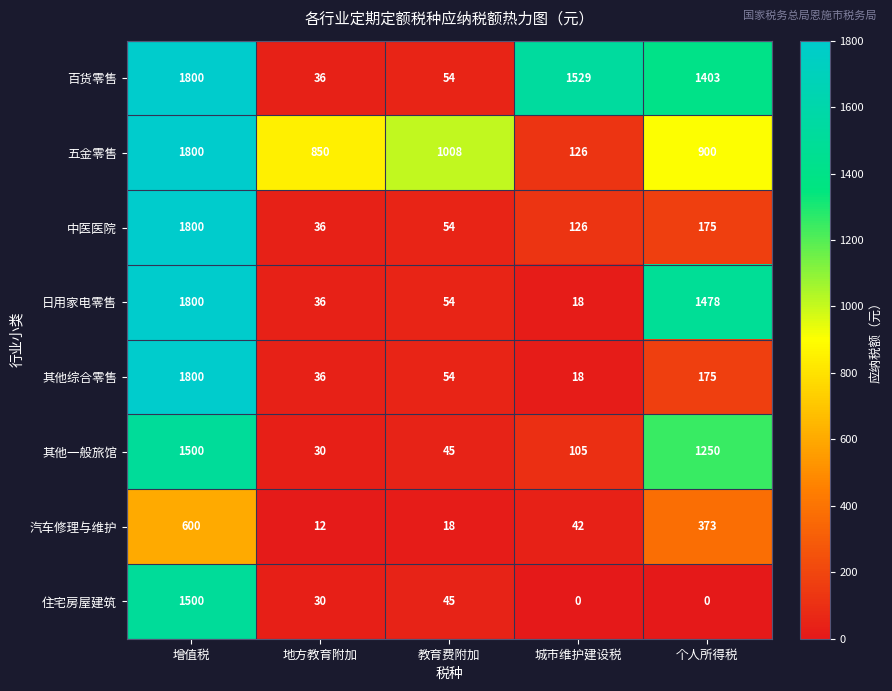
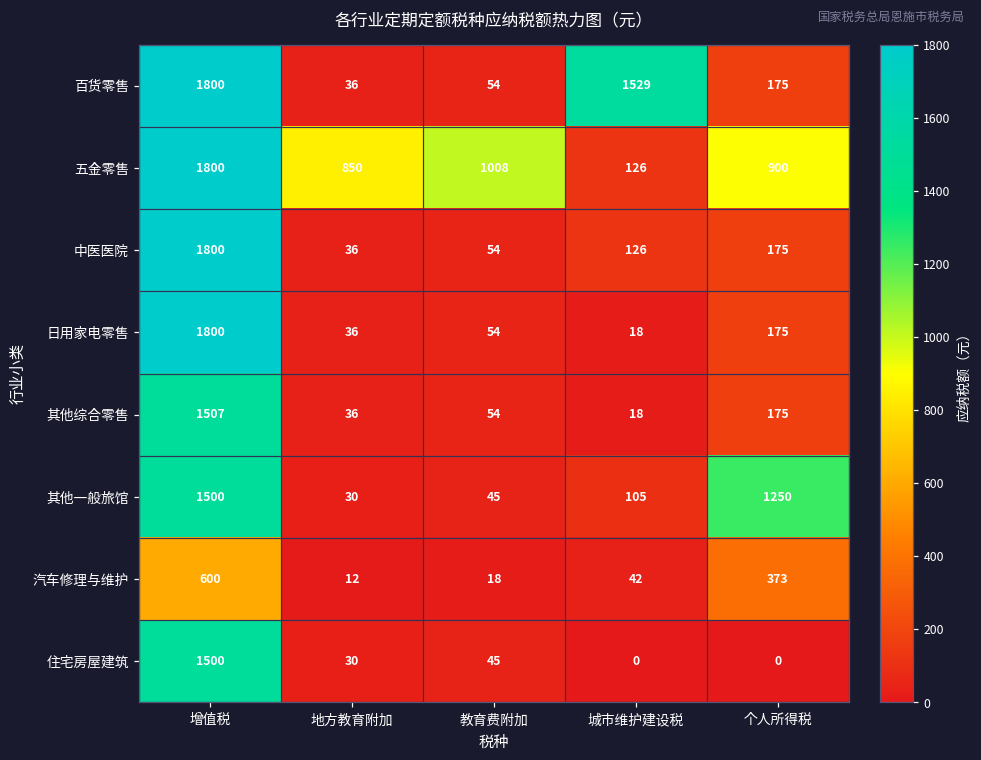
  {
    "百货零售": {
      "增值税": 1800,
      "地方教育附加": 36,
      "教育费附加": 54,
      "城市维护建设税": 1529,
-     "个人所得税": 1403
+     "个人所得税": 175
    },
    "五金零售": {
      "增值税": 1800,
      "地方教育附加": 850,
      "教育费附加": 1008,
      "城市维护建设税": 126,
      "个人所得税": 900
    },
    "中医医院": {
      "增值税": 1800,
      "地方教育附加": 36,
      "教育费附加": 54,
      "城市维护建设税": 126,
      "个人所得税": 175
    },
    "日用家电零售": {
      "增值税": 1800,
      "地方教育附加": 36,
      "教育费附加": 54,
      "城市维护建设税": 18,
-     "个人所得税": 1478
+     "个人所得税": 175
    },
    "其他综合零售": {
-     "增值税": 1800,
+     "增值税": 1507,
      "地方教育附加": 36,
      "教育费附加": 54,
      "城市维护建设税": 18,
      "个人所得税": 175
    },
    "其他一般旅馆": {
      "增值税": 1500,
      "地方教育附加": 30,
      "教育费附加": 45,
      "城市维护建设税": 105,
      "个人所得税": 1250
    },
    "汽车修理与维护": {
      "增值税": 600,
      "地方教育附加": 12,
      "教育费附加": 18,
      "城市维护建设税": 42,
      "个人所得税": 373
    },
    "住宅房屋建筑": {
      "增值税": 1500,
      "地方教育附加": 30,
      "教育费附加": 45,
      "城市维护建设税": 0,
      "个人所得税": 0
    }
  }
